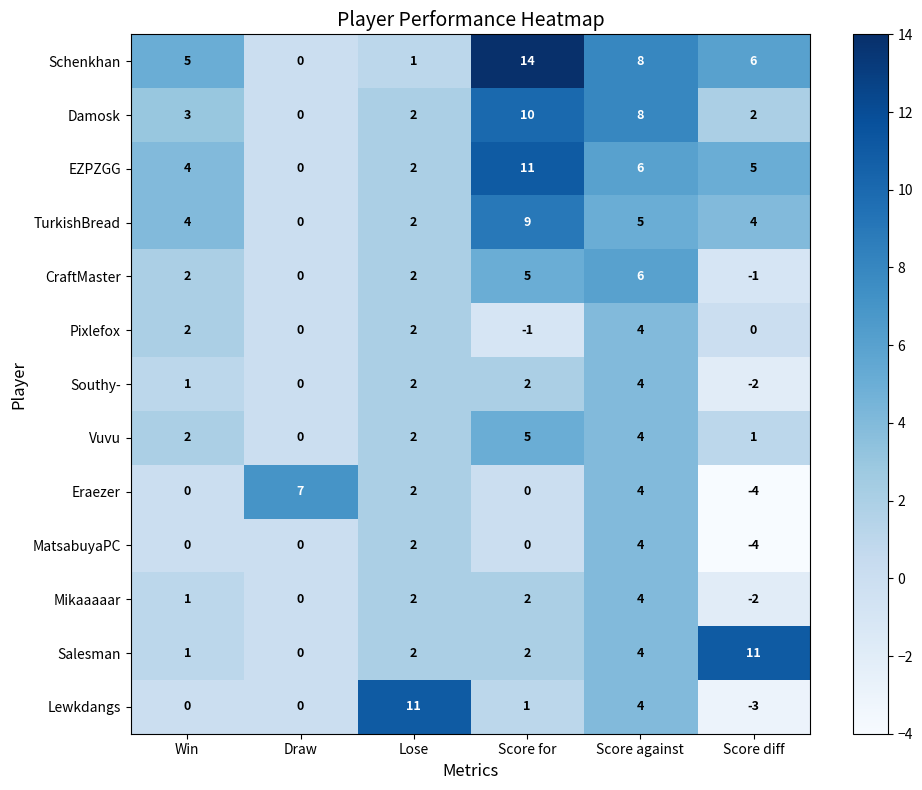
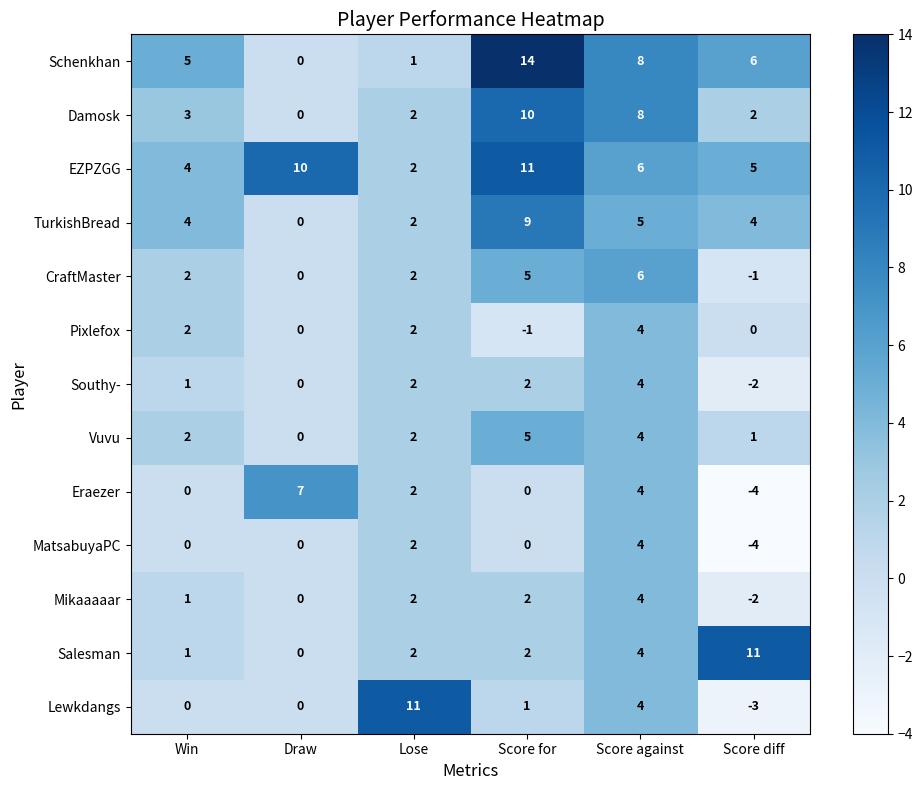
  {
    "Schenkhan": {
      "Win": 5,
      "Draw": 0,
      "Lose": 1,
      "Score for": 14,
      "Score against": 8,
      "Score diff": 6
    },
    "Damosk": {
      "Win": 3,
      "Draw": 0,
      "Lose": 2,
      "Score for": 10,
      "Score against": 8,
      "Score diff": 2
    },
    "EZPZGG": {
      "Win": 4,
-     "Draw": 0,
+     "Draw": 10,
      "Lose": 2,
      "Score for": 11,
      "Score against": 6,
      "Score diff": 5
    },
    "TurkishBread": {
      "Win": 4,
      "Draw": 0,
      "Lose": 2,
      "Score for": 9,
      "Score against": 5,
      "Score diff": 4
    },
    "CraftMaster": {
      "Win": 2,
      "Draw": 0,
      "Lose": 2,
      "Score for": 5,
      "Score against": 6,
      "Score diff": -1
    },
    "Pixlefox": {
      "Win": 2,
      "Draw": 0,
      "Lose": 2,
      "Score for": -1,
      "Score against": 4,
      "Score diff": 0
    },
    "Southy-": {
      "Win": 1,
      "Draw": 0,
      "Lose": 2,
      "Score for": 2,
      "Score against": 4,
      "Score diff": -2
    },
    "Vuvu": {
      "Win": 2,
      "Draw": 0,
      "Lose": 2,
      "Score for": 5,
      "Score against": 4,
      "Score diff": 1
    },
    "Eraezer": {
      "Win": 0,
      "Draw": 7,
      "Lose": 2,
      "Score for": 0,
      "Score against": 4,
      "Score diff": -4
    },
    "MatsabuyaPC": {
      "Win": 0,
      "Draw": 0,
      "Lose": 2,
      "Score for": 0,
      "Score against": 4,
      "Score diff": -4
    },
    "Mikaaaaar": {
      "Win": 1,
      "Draw": 0,
      "Lose": 2,
      "Score for": 2,
      "Score against": 4,
      "Score diff": -2
    },
    "Salesman": {
      "Win": 1,
      "Draw": 0,
      "Lose": 2,
      "Score for": 2,
      "Score against": 4,
      "Score diff": 11
    },
    "Lewkdangs": {
      "Win": 0,
      "Draw": 0,
      "Lose": 11,
      "Score for": 1,
      "Score against": 4,
      "Score diff": -3
    }
  }
